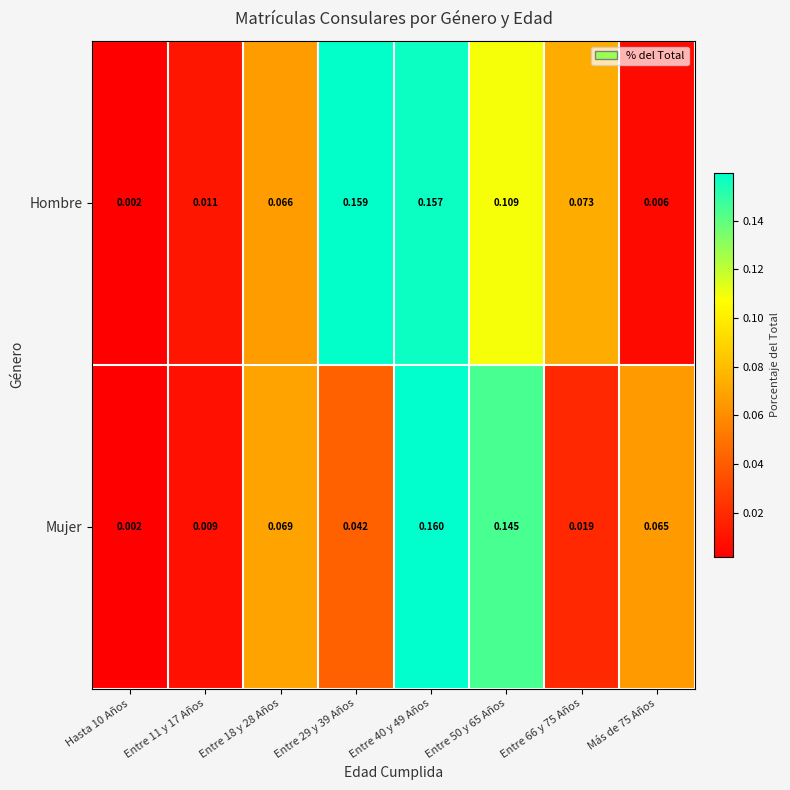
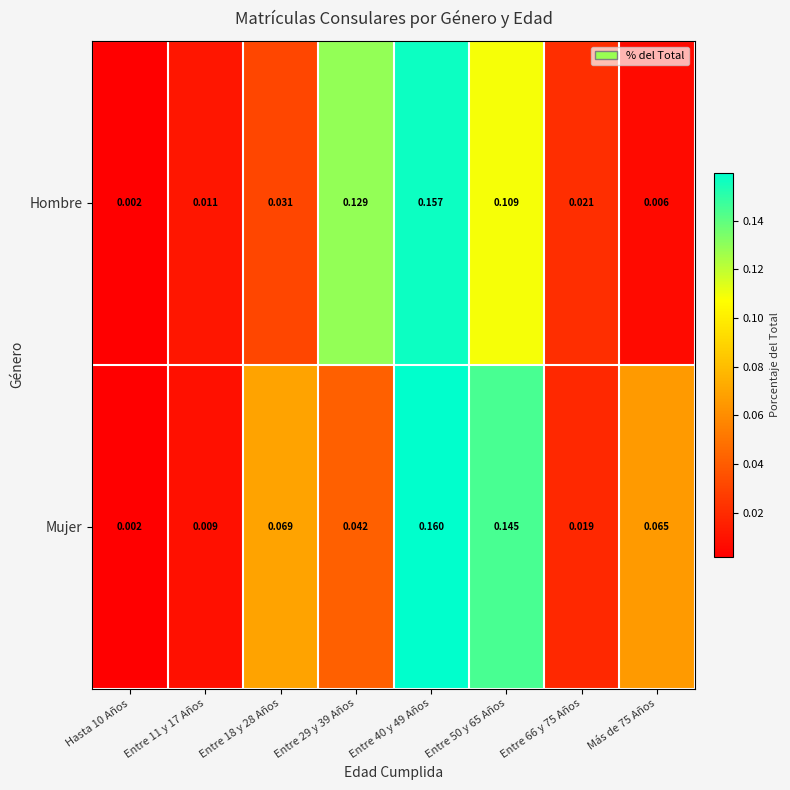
  {
    "Hombre": {
      "Hasta 10 Años": 0.002,
      "Entre 11 y 17 Años": 0.011,
-     "Entre 18 y 28 Años": 0.066,
-     "Entre 29 y 39 Años": 0.159,
+     "Entre 18 y 28 Años": 0.031,
+     "Entre 29 y 39 Años": 0.129,
      "Entre 40 y 49 Años": 0.157,
      "Entre 50 y 65 Años": 0.109,
-     "Entre 66 y 75 Años": 0.073,
+     "Entre 66 y 75 Años": 0.021,
      "Más de 75 Años": 0.006
    },
    "Mujer": {
      "Hasta 10 Años": 0.002,
      "Entre 11 y 17 Años": 0.009,
      "Entre 18 y 28 Años": 0.069,
      "Entre 29 y 39 Años": 0.042,
      "Entre 40 y 49 Años": 0.160,
      "Entre 50 y 65 Años": 0.145,
      "Entre 66 y 75 Años": 0.019,
      "Más de 75 Años": 0.065
    }
  }
